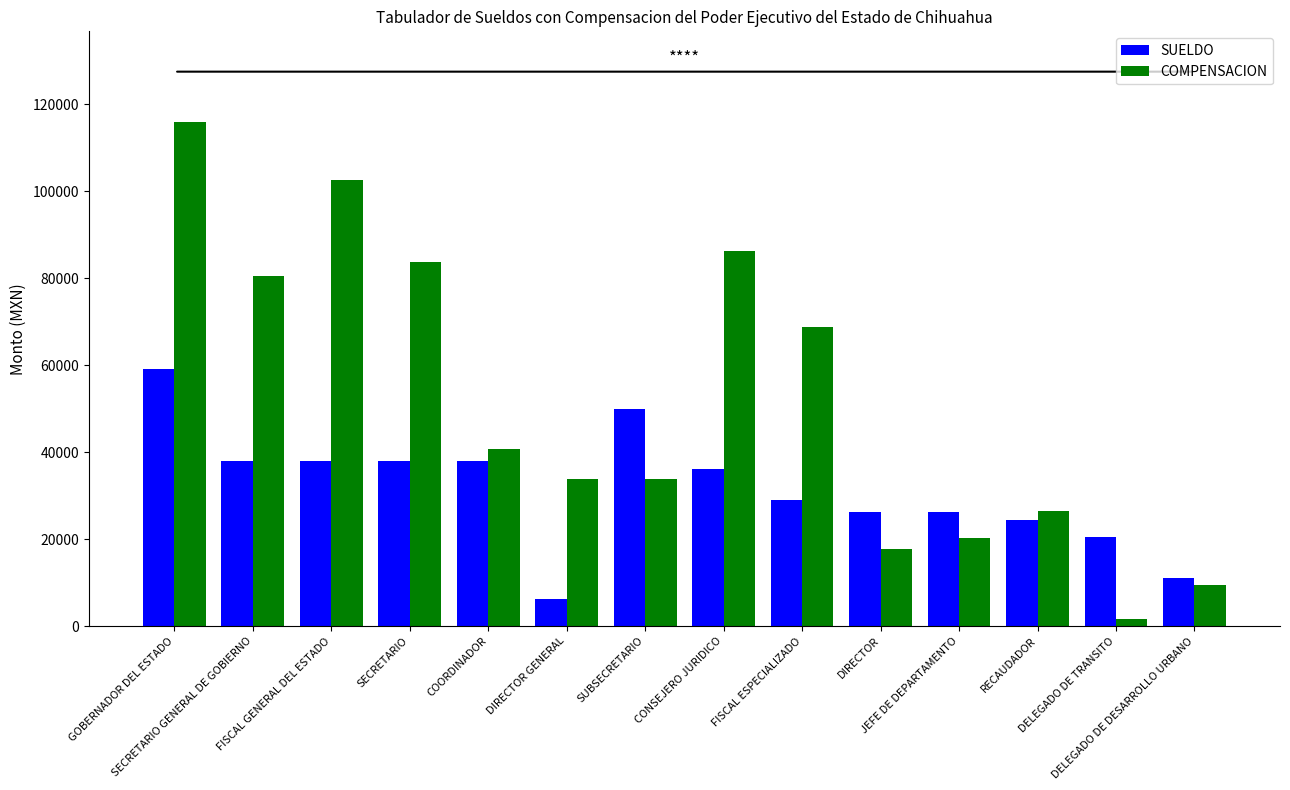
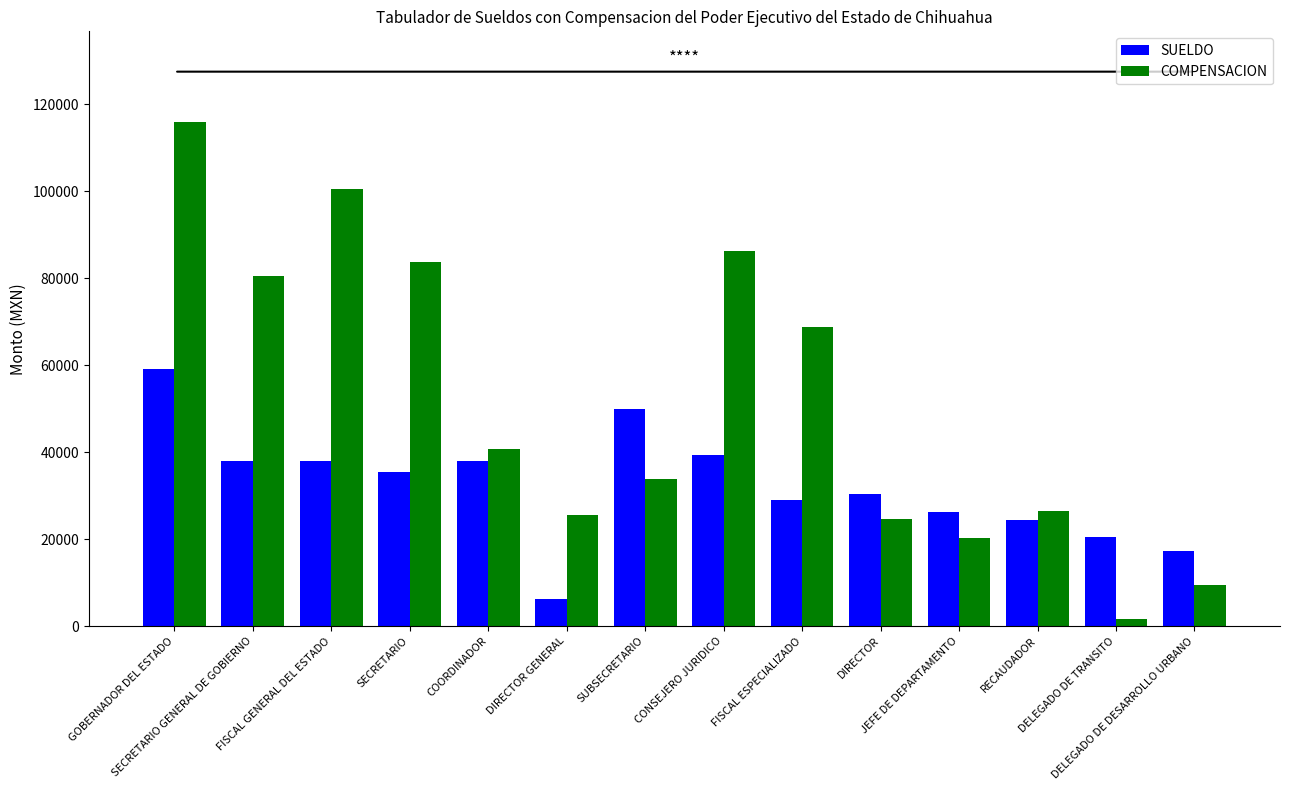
  {
    "SUELDO": {
      "GOBERNADOR DEL ESTADO": 59000,
      "SECRETARIO GENERAL DE GOBIERNO": 38000,
      "FISCAL GENERAL DEL ESTADO": 38000,
-     "SECRETARIO": 38000,
+     "SECRETARIO": 35000,
      "COORDINADOR": 38000,
      "DIRECTOR GENERAL": 6000,
      "SUBSECRETARIO": 50000,
-     "CONSEJERO JURIDICO": 36000,
+     "CONSEJERO JURIDICO": 39000,
      "FISCAL ESPECIALIZADO": 29000,
-     "DIRECTOR": 26000,
+     "DIRECTOR": 30000,
      "JEFE DE DEPARTAMENTO": 26000,
      "RECAUDADOR": 24000,
      "DELEGADO DE TRANSITO": 20000,
-     "DELEGADO DE DESARROLLO URBANO": 11000
+     "DELEGADO DE DESARROLLO URBANO": 17000
    },
    "COMPENSACION": {
      "GOBERNADOR DEL ESTADO": 116000,
      "SECRETARIO GENERAL DE GOBIERNO": 81000,
-     "FISCAL GENERAL DEL ESTADO": 102000,
+     "FISCAL GENERAL DEL ESTADO": 101000,
      "SECRETARIO": 84000,
      "COORDINADOR": 41000,
-     "DIRECTOR GENERAL": 34000,
+     "DIRECTOR GENERAL": 25000,
      "SUBSECRETARIO": 34000,
      "CONSEJERO JURIDICO": 86000,
      "FISCAL ESPECIALIZADO": 69000,
-     "DIRECTOR": 18000,
+     "DIRECTOR": 25000,
      "JEFE DE DEPARTAMENTO": 20000,
      "RECAUDADOR": 27000,
      "DELEGADO DE TRANSITO": 2000,
      "DELEGADO DE DESARROLLO URBANO": 9000
    }
  }
